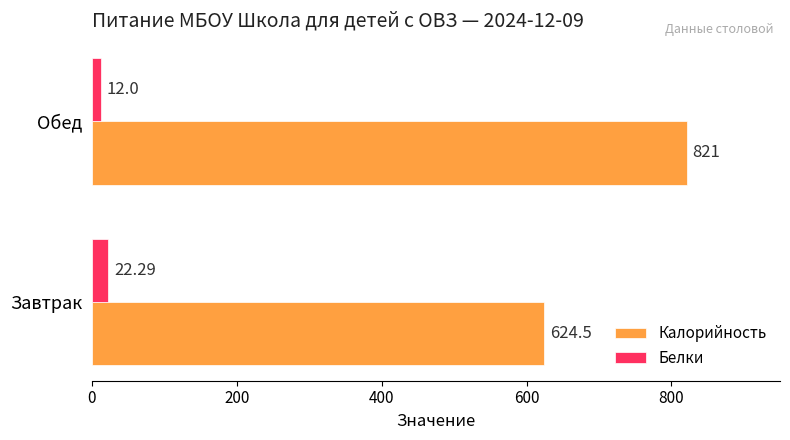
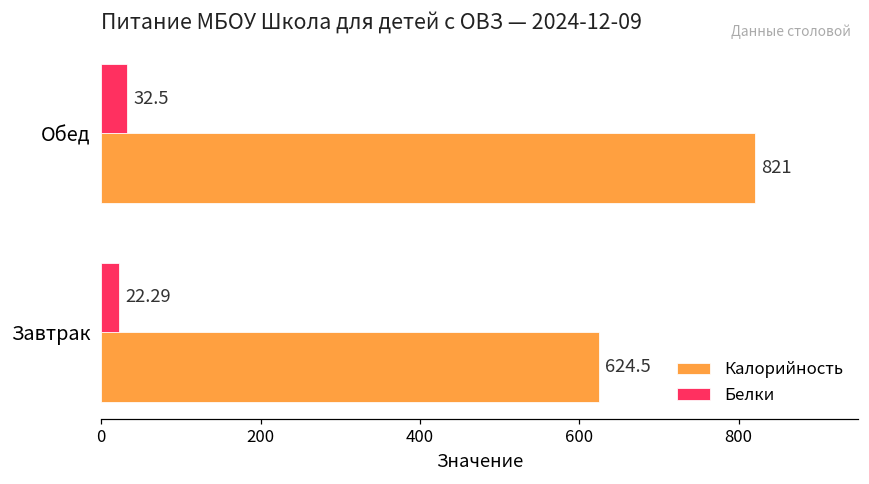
  {
    "Калорийность": {
      "Обед": 821,
      "Завтрак": 624.5
    },
    "Белки": {
-     "Обед": 12.0,
+     "Обед": 32.5,
      "Завтрак": 22.29
    }
  }
